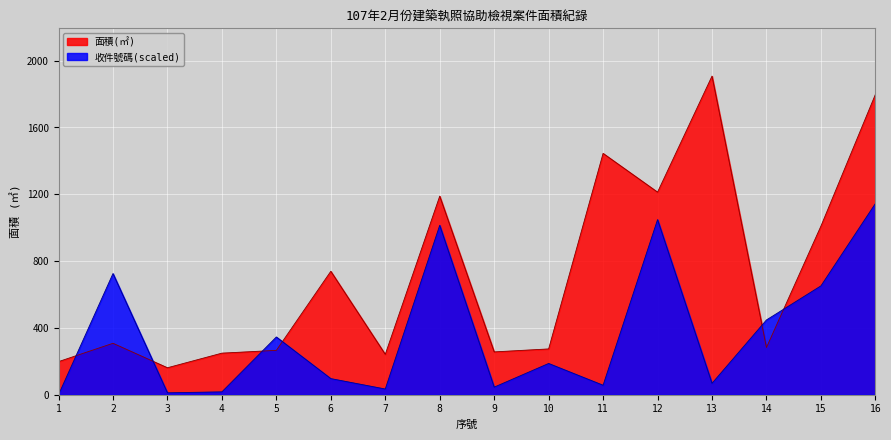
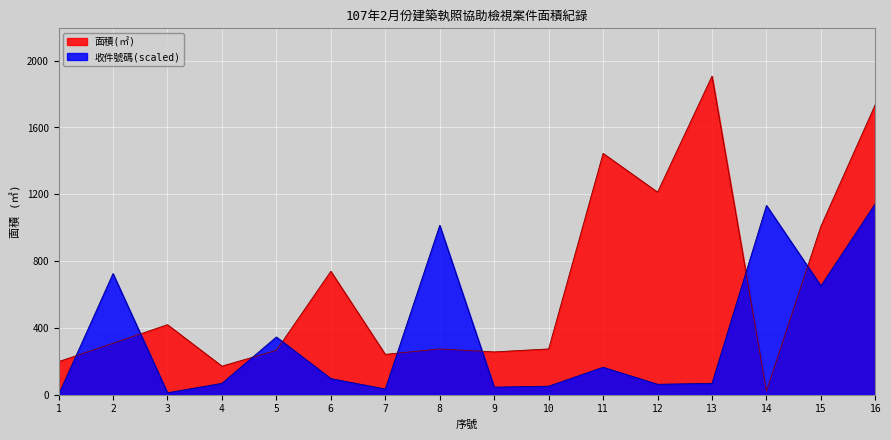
  {
    "面積(㎡)": {
      "1": 200,
      "2": 310,
-     "3": 160,
-     "4": 250,
+     "3": 420,
+     "4": 170,
      "5": 270,
      "6": 740,
      "7": 240,
-     "8": 1190,
+     "8": 270,
      "9": 260,
      "10": 270,
      "11": 1440,
      "12": 1210,
      "13": 1910,
-     "14": 280,
+     "14": 20,
      "15": 1010,
-     "16": 1800
+     "16": 1740
    },
    "收件號碼(scaled)": {
      "1": 0,
      "2": 730,
      "3": 10,
-     "4": 20,
+     "4": 70,
      "5": 350,
      "6": 100,
      "7": 30,
      "8": 1010,
      "9": 50,
-     "10": 190,
-     "11": 60,
-     "12": 1050,
+     "10": 50,
+     "11": 160,
+     "12": 60,
      "13": 70,
-     "14": 450,
+     "14": 1130,
      "15": 650,
      "16": 1140
    }
  }
